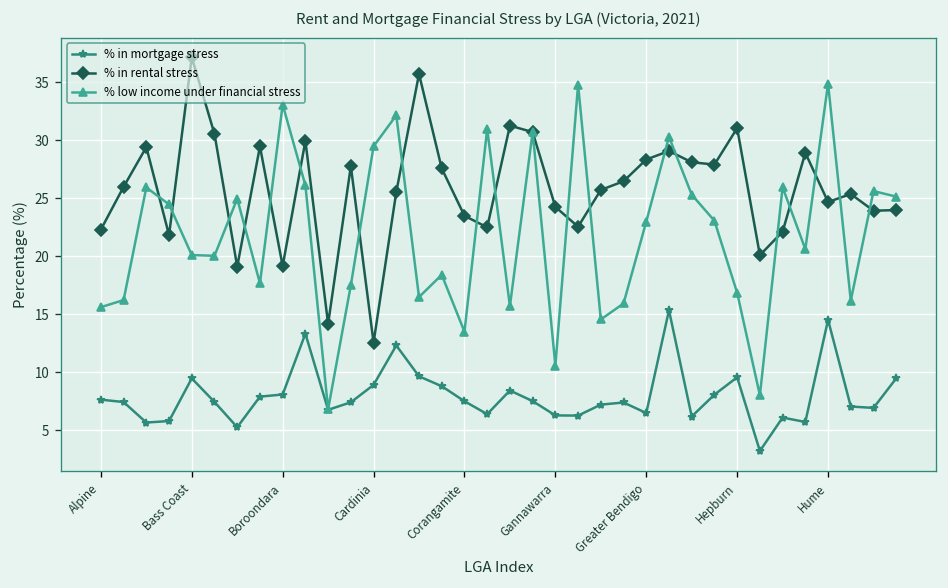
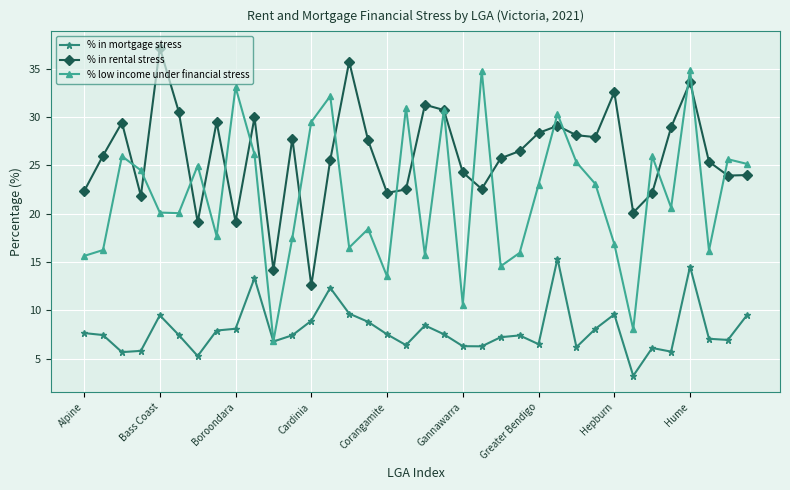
  {
    "% in rental stress": {
      "Alpine": 22,
      "Boroondara": 19,
      "Cardinia": 13,
-     "Corangamite": 23,
+     "Corangamite": 22,
      "Gannawarra": 24,
      "Greater Bendigo": 28,
-     "Hepburn": 31,
-     "Hume": 25
+     "Hepburn": 33,
+     "Hume": 34
    }
  }
